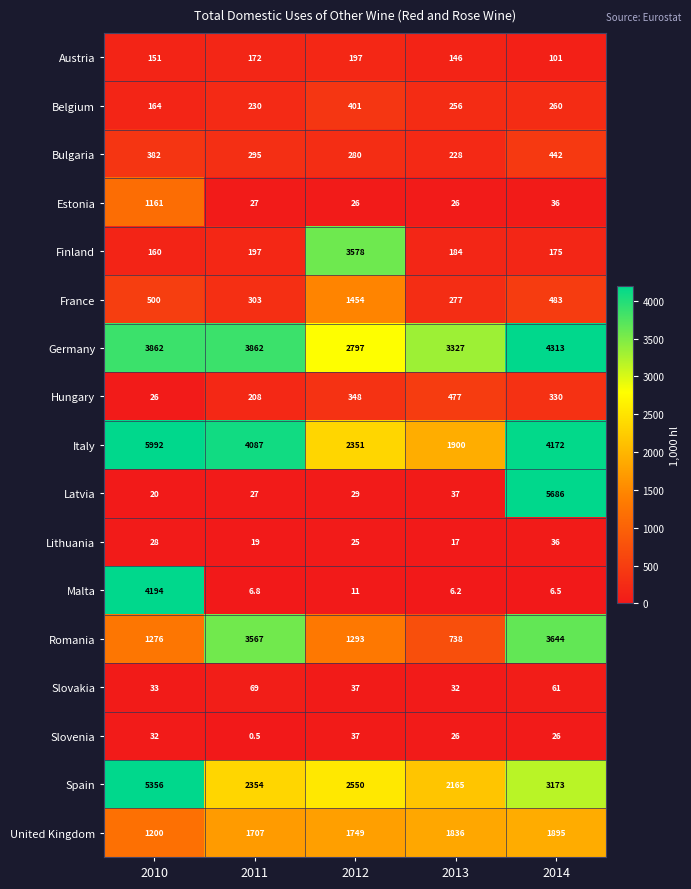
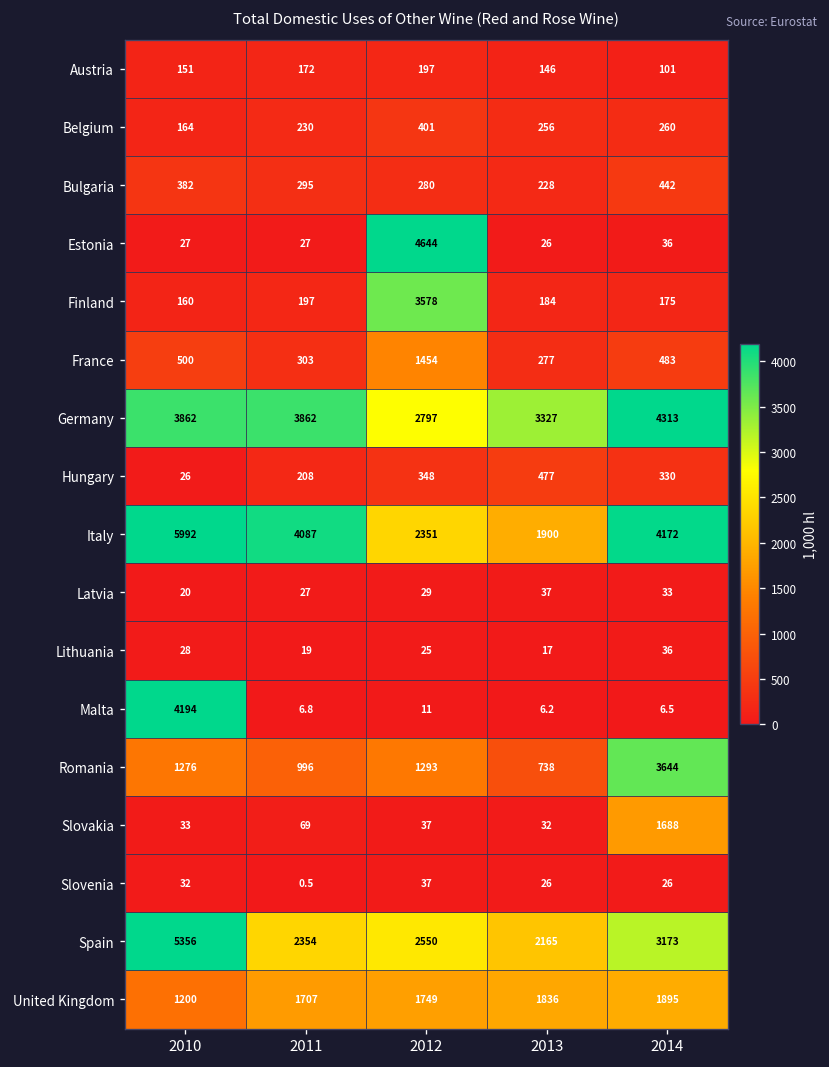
  {
    "Austria": {
      "2010": 151,
      "2011": 172,
      "2012": 197,
      "2013": 146,
      "2014": 101
    },
    "Belgium": {
      "2010": 164,
      "2011": 230,
      "2012": 401,
      "2013": 256,
      "2014": 260
    },
    "Bulgaria": {
      "2010": 382,
      "2011": 295,
      "2012": 280,
      "2013": 228,
      "2014": 442
    },
    "Estonia": {
-     "2010": 1161,
+     "2010": 27,
      "2011": 27,
-     "2012": 26,
+     "2012": 4644,
      "2013": 26,
      "2014": 36
    },
    "Finland": {
      "2010": 160,
      "2011": 197,
      "2012": 3578,
      "2013": 184,
      "2014": 175
    },
    "France": {
      "2010": 500,
      "2011": 303,
      "2012": 1454,
      "2013": 277,
      "2014": 483
    },
    "Germany": {
      "2010": 3862,
      "2011": 3862,
      "2012": 2797,
      "2013": 3327,
      "2014": 4313
    },
    "Hungary": {
      "2010": 26,
      "2011": 208,
      "2012": 348,
      "2013": 477,
      "2014": 330
    },
    "Italy": {
      "2010": 5992,
      "2011": 4087,
      "2012": 2351,
      "2013": 1900,
      "2014": 4172
    },
    "Latvia": {
      "2010": 20,
      "2011": 27,
      "2012": 29,
      "2013": 37,
-     "2014": 5686
+     "2014": 33
    },
    "Lithuania": {
      "2010": 28,
      "2011": 19,
      "2012": 25,
      "2013": 17,
      "2014": 36
    },
    "Malta": {
      "2010": 4194,
      "2011": 6.8,
      "2012": 11,
      "2013": 6.2,
      "2014": 6.5
    },
    "Romania": {
      "2010": 1276,
-     "2011": 3567,
+     "2011": 996,
      "2012": 1293,
      "2013": 738,
      "2014": 3644
    },
    "Slovakia": {
      "2010": 33,
      "2011": 69,
      "2012": 37,
      "2013": 32,
-     "2014": 61
+     "2014": 1688
    },
    "Slovenia": {
      "2010": 32,
      "2011": 0.5,
      "2012": 37,
      "2013": 26,
      "2014": 26
    },
    "Spain": {
      "2010": 5356,
      "2011": 2354,
      "2012": 2550,
      "2013": 2165,
      "2014": 3173
    },
    "United Kingdom": {
      "2010": 1200,
      "2011": 1707,
      "2012": 1749,
      "2013": 1836,
      "2014": 1895
    }
  }
